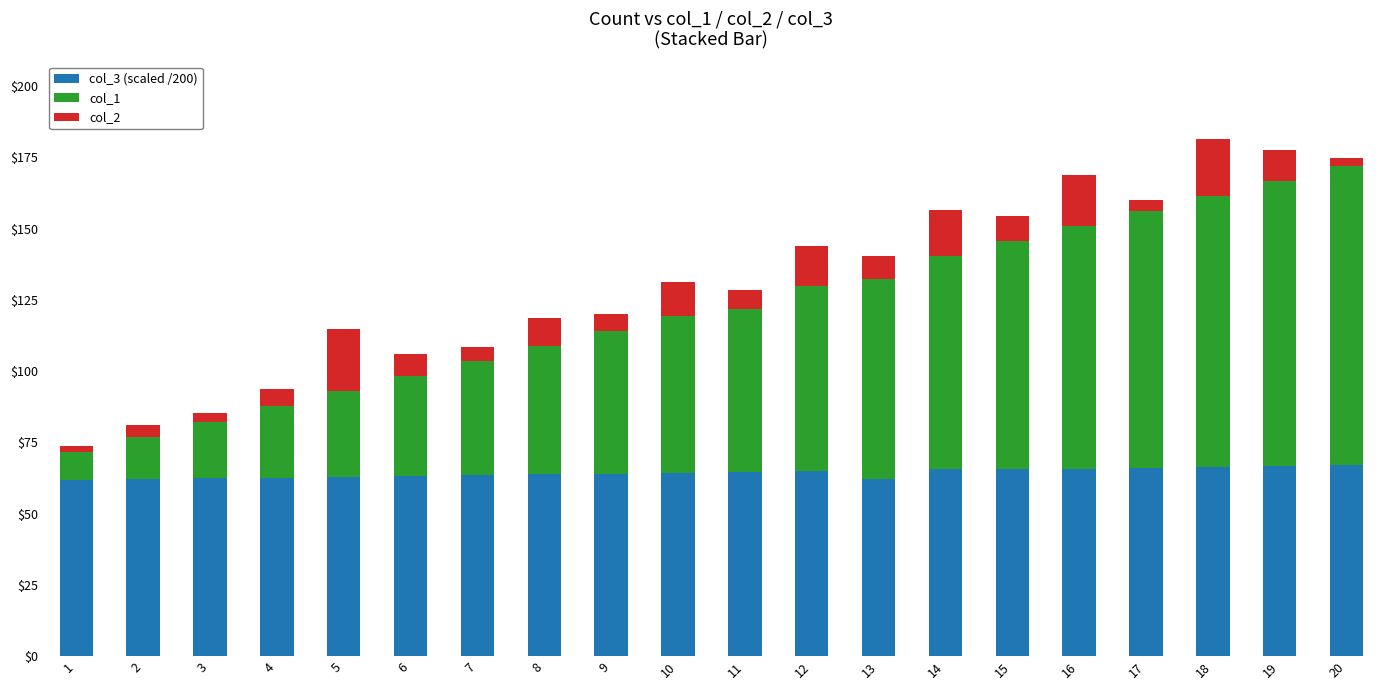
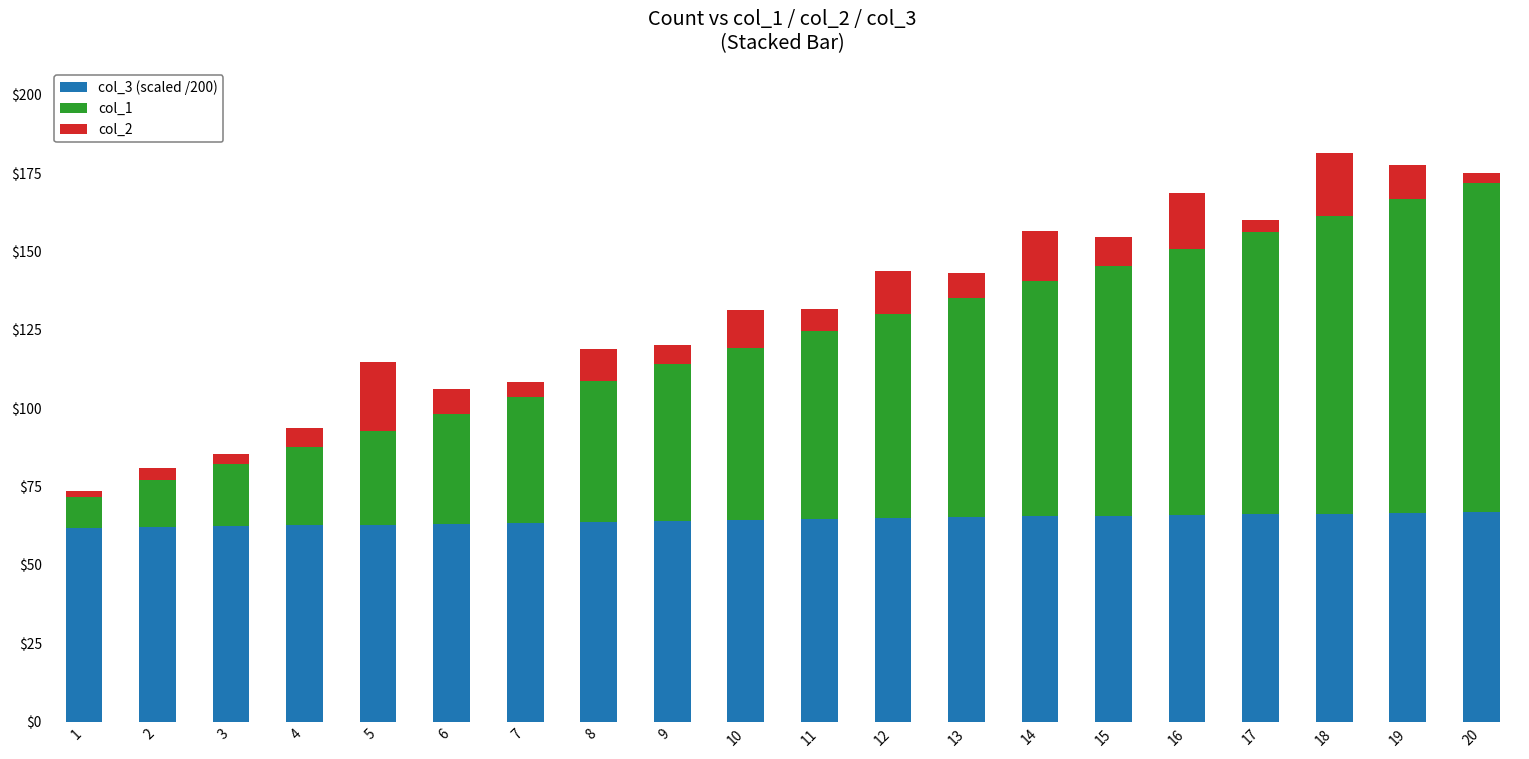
  {
    "col_3 (scaled /200)": {
      "1": "$62",
      "2": "$62",
      "3": "$62",
      "4": "$63",
      "5": "$63",
      "6": "$63",
      "7": "$63",
      "8": "$64",
      "9": "$64",
      "10": "$64",
      "11": "$65",
      "12": "$65",
-     "13": "$62",
+     "13": "$65",
      "14": "$66",
      "15": "$66",
      "16": "$66",
      "17": "$66",
      "18": "$66",
      "19": "$67",
      "20": "$67"
    },
    "col_1": {
      "1": "$10",
      "2": "$15",
      "3": "$20",
      "4": "$25",
      "5": "$30",
      "6": "$35",
      "7": "$40",
      "8": "$45",
      "9": "$50",
      "10": "$55",
-     "11": "$57",
+     "11": "$60",
      "12": "$65",
      "13": "$70",
      "14": "$75",
      "15": "$80",
      "16": "$85",
      "17": "$90",
      "18": "$95",
      "19": "$100",
      "20": "$105"
    },
    "col_2": {
      "1": "$2",
      "2": "$4",
      "3": "$3",
      "4": "$6",
      "5": "$22",
      "6": "$8",
      "7": "$5",
      "8": "$10",
      "9": "$6",
      "10": "$12",
      "11": "$7",
      "12": "$14",
      "13": "$8",
      "14": "$16",
      "15": "$9",
      "16": "$18",
      "17": "$4",
      "18": "$20",
      "19": "$11",
      "20": "$3"
    }
  }
